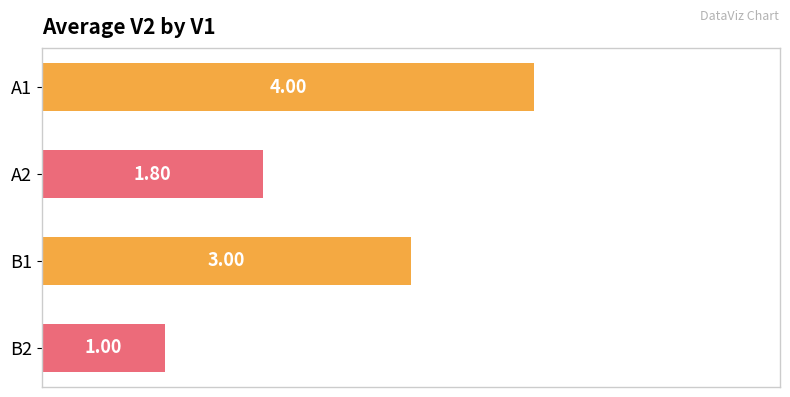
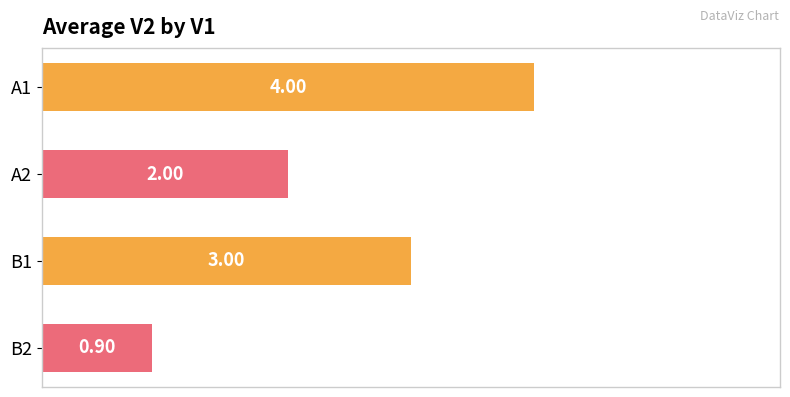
  {
    "A1": 4.00,
-   "A2": 1.80,
+   "A2": 2.00,
    "B1": 3.00,
-   "B2": 1.00
+   "B2": 0.90
  }
